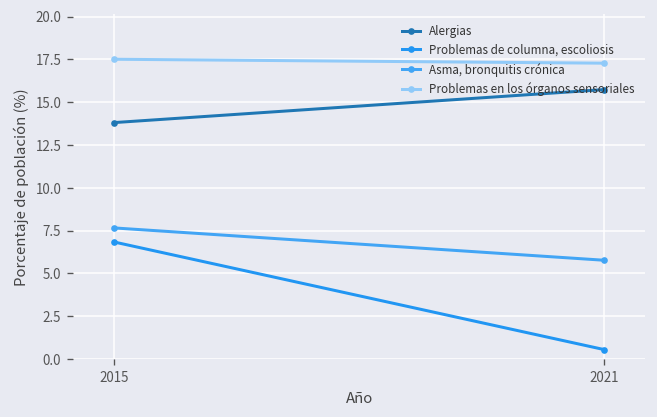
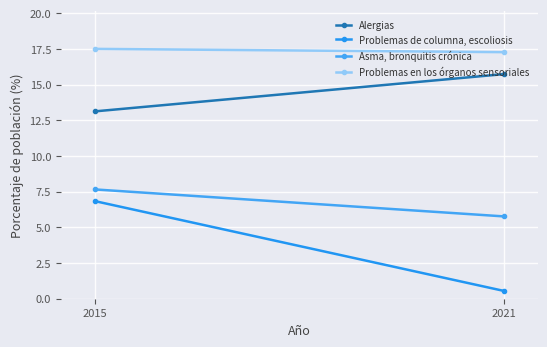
  {
    "Alergias": {
-     "2015": 13.8,
+     "2015": 13.1,
      "2021": 15.7
    },
    "Problemas en los órganos sensoriales": {
      "2015": 17.5,
      "2021": 17.3
    }
  }
